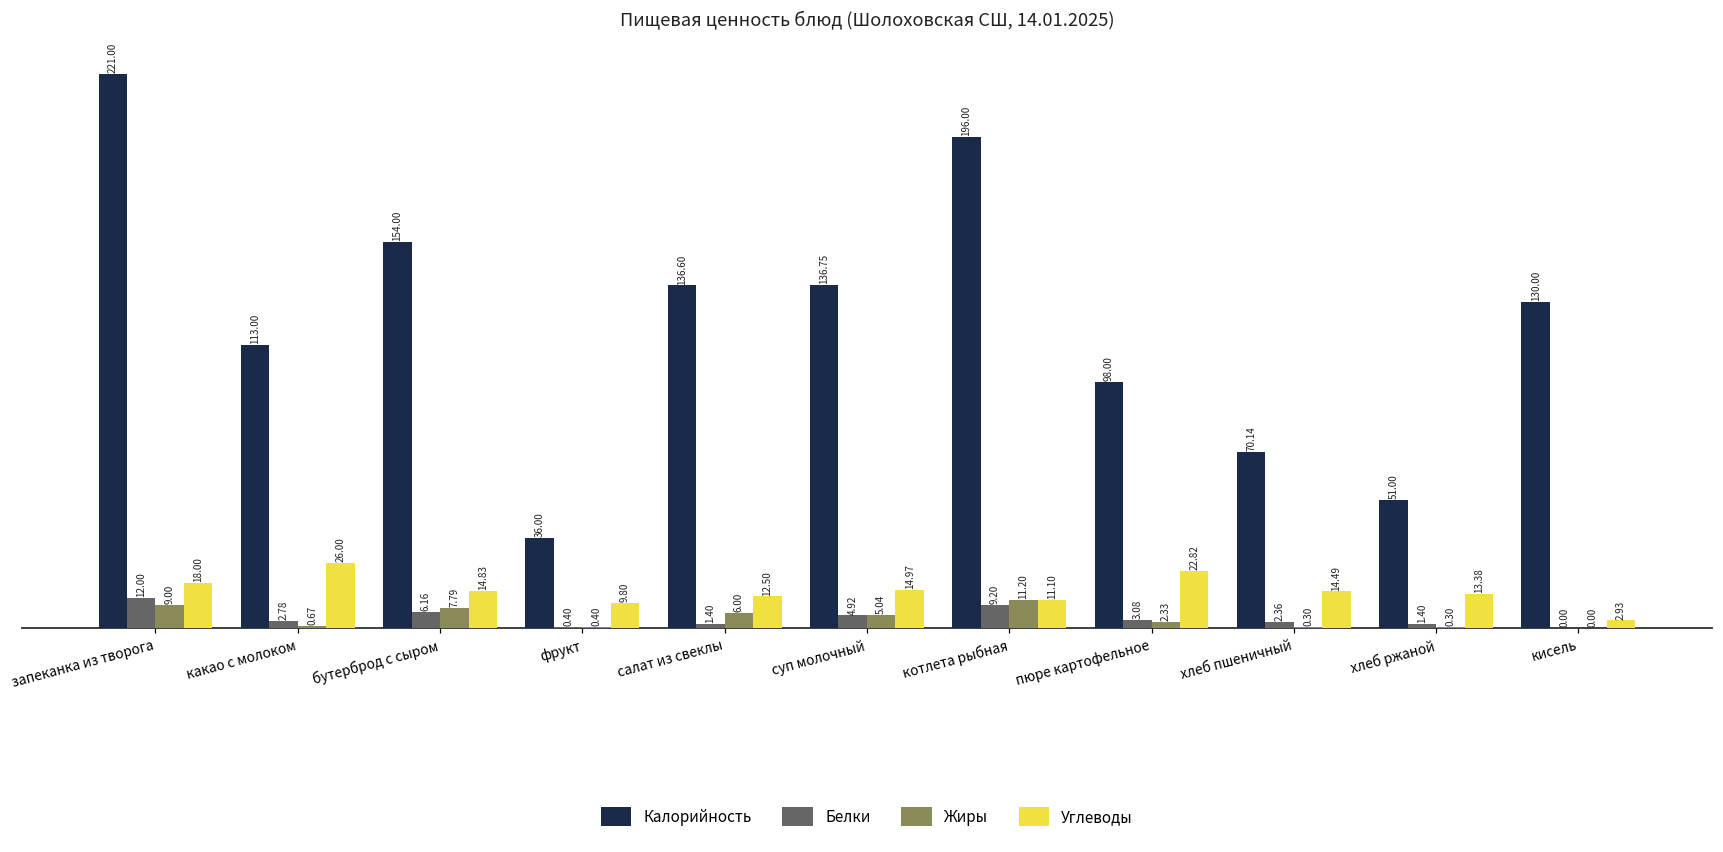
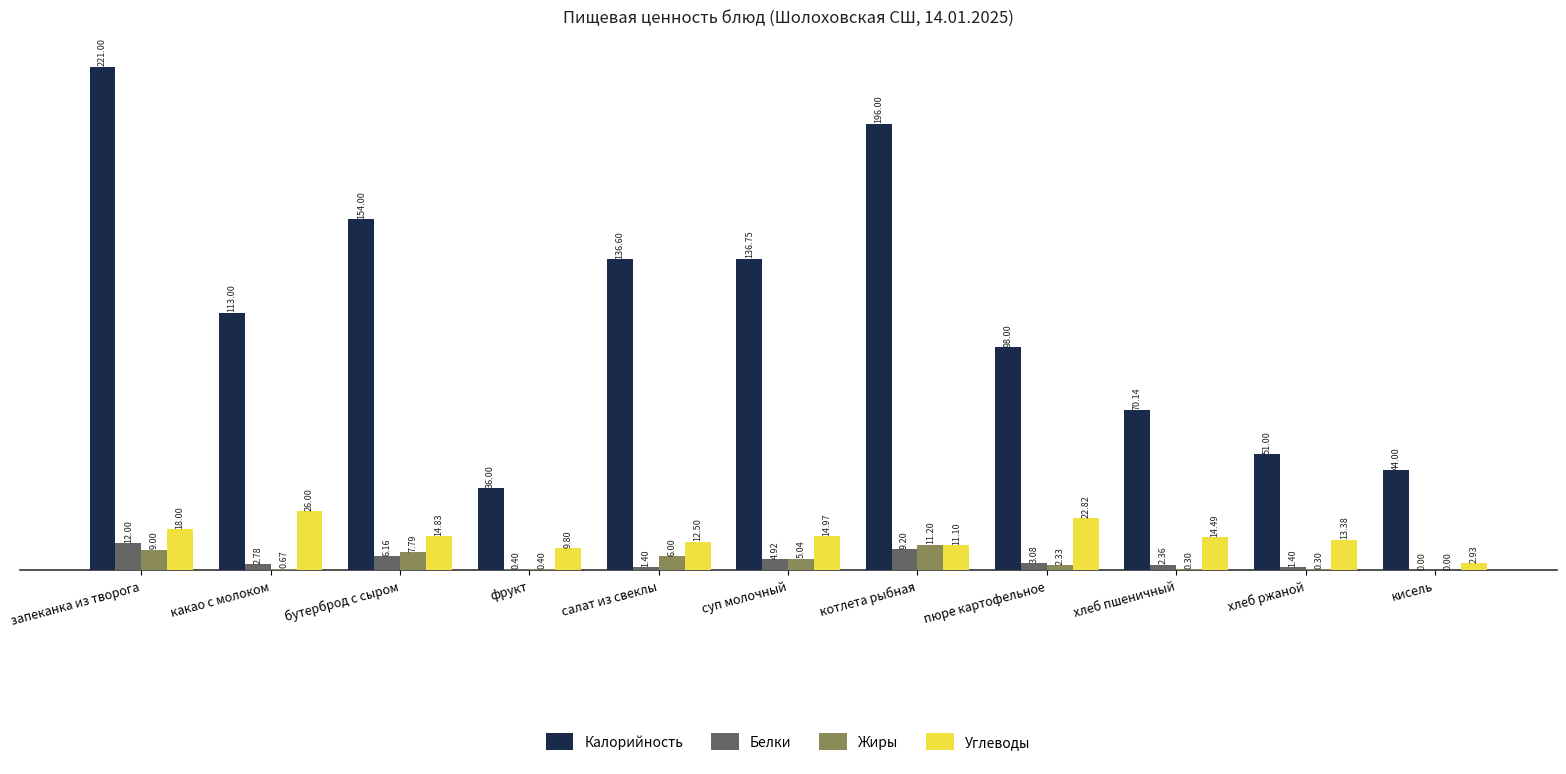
  {
    "Калорийность": {
      "запеканка из творога": 221.00,
      "какао с молоком": 113.00,
      "бутерброд с сыром": 154.00,
      "фрукт": 36.00,
      "салат из свеклы": 136.60,
      "суп молочный": 136.75,
      "котлета рыбная": 196.00,
      "пюре картофельное": 98.00,
      "хлеб пшеничный": 70.14,
      "хлеб ржаной": 51.00,
-     "кисель": 130.00
+     "кисель": 44.00
    },
    "Углеводы": {
      "запеканка из творога": 18.00,
      "какао с молоком": 26.00,
      "бутерброд с сыром": 14.83,
      "фрукт": 9.80,
      "салат из свеклы": 12.50,
      "суп молочный": 14.97,
      "котлета рыбная": 11.10,
      "пюре картофельное": 22.82,
      "хлеб пшеничный": 14.49,
      "хлеб ржаной": 13.38,
      "кисель": 2.93
    }
  }
